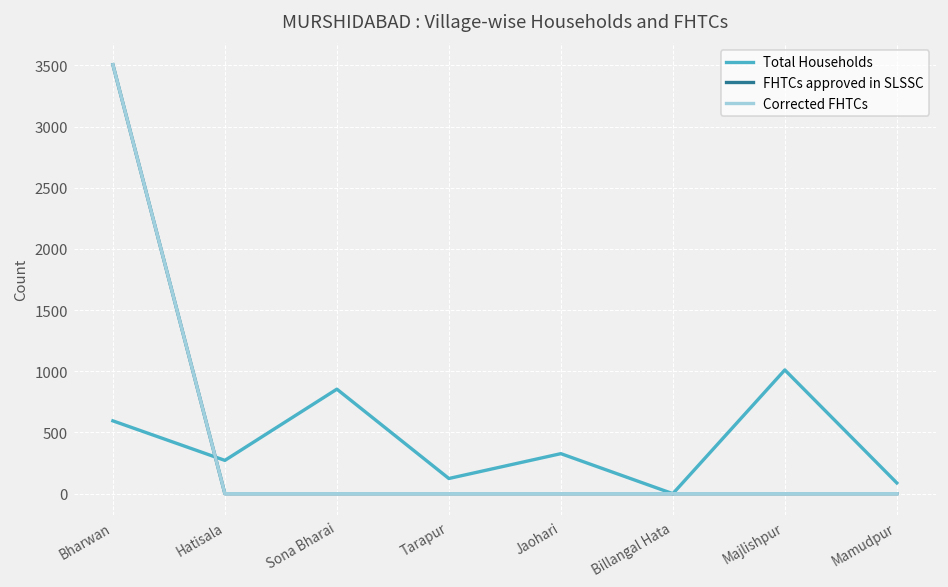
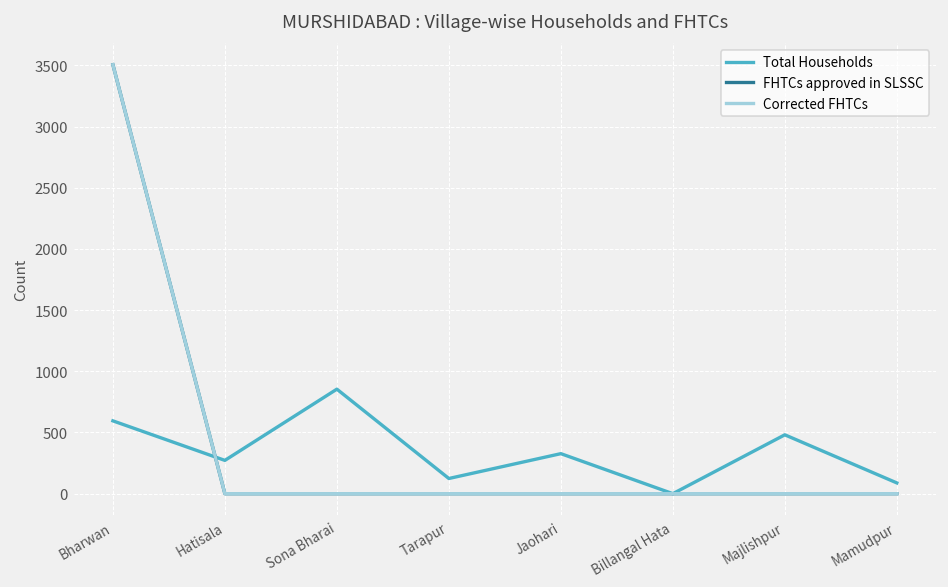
  {
    "Total Households": {
      "Bharwan": 600,
      "Hatisala": 270,
      "Sona Bharai": 850,
      "Tarapur": 120,
      "Jaohari": 330,
-     "Majlishpur": 1010,
+     "Majlishpur": 480,
      "Mamudpur": 90
    },
    "Corrected FHTCs": {
      "Bharwan": 3510,
      "Hatisala": 0,
      "Sona Bharai": 0,
      "Tarapur": 0,
      "Jaohari": 0,
      "Majlishpur": 0,
      "Mamudpur": 0
    }
  }
